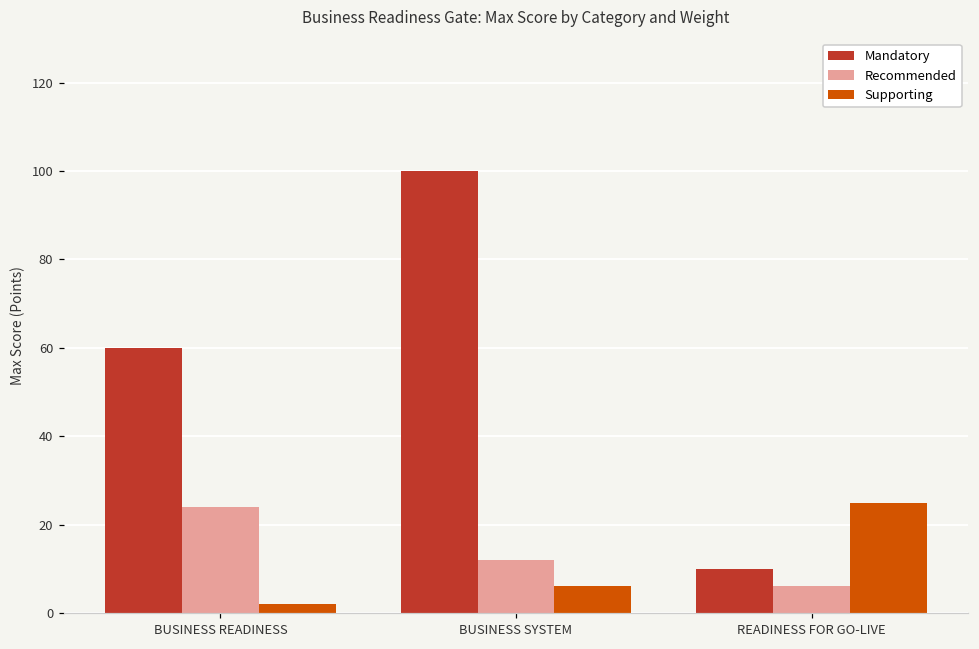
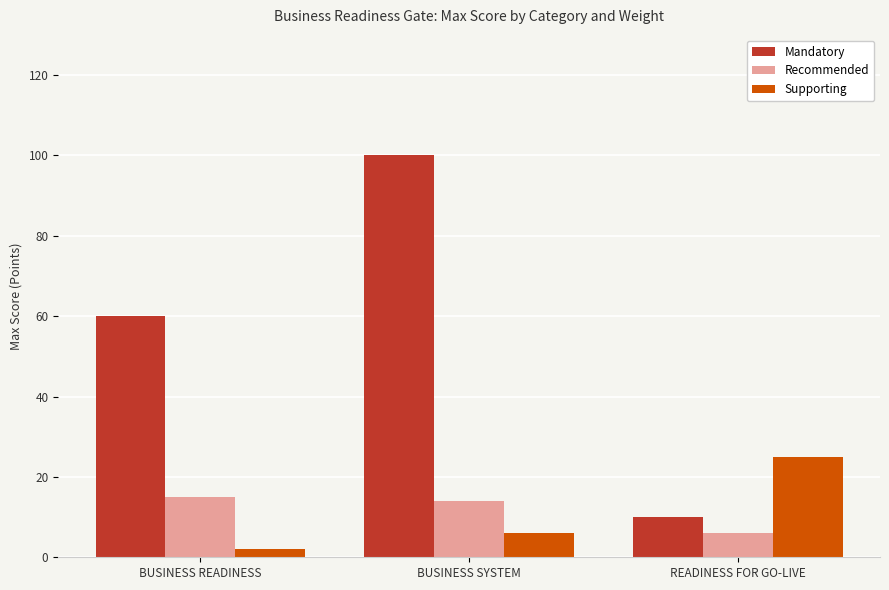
  {
    "Recommended": {
-     "BUSINESS READINESS": 24,
-     "BUSINESS SYSTEM": 12,
+     "BUSINESS READINESS": 15,
+     "BUSINESS SYSTEM": 14,
      "READINESS FOR GO-LIVE": 6
    }
  }
